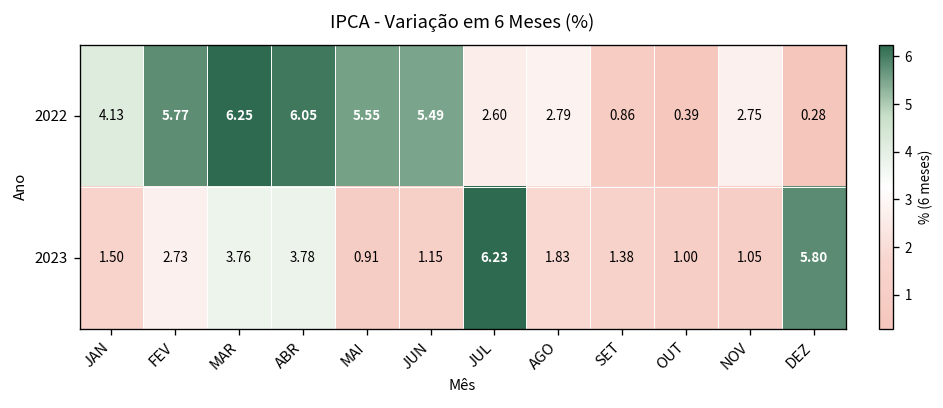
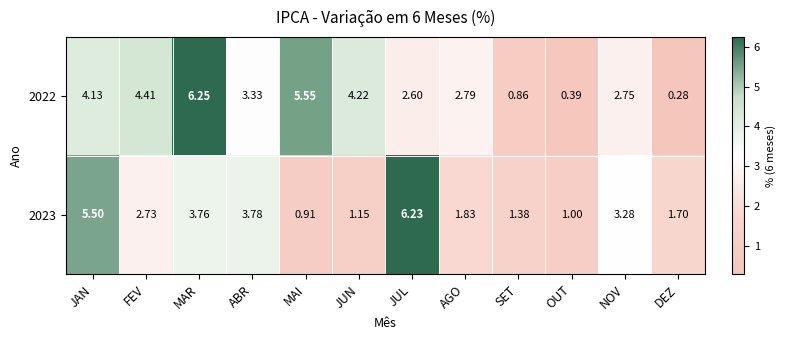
  {
    "2022": {
      "JAN": 4.13,
-     "FEV": 5.77,
+     "FEV": 4.41,
      "MAR": 6.25,
-     "ABR": 6.05,
+     "ABR": 3.33,
      "MAI": 5.55,
-     "JUN": 5.49,
+     "JUN": 4.22,
      "JUL": 2.60,
      "AGO": 2.79,
      "SET": 0.86,
      "OUT": 0.39,
      "NOV": 2.75,
      "DEZ": 0.28
    },
    "2023": {
-     "JAN": 1.50,
+     "JAN": 5.50,
      "FEV": 2.73,
      "MAR": 3.76,
      "ABR": 3.78,
      "MAI": 0.91,
      "JUN": 1.15,
      "JUL": 6.23,
      "AGO": 1.83,
      "SET": 1.38,
      "OUT": 1.00,
-     "NOV": 1.05,
-     "DEZ": 5.80
+     "NOV": 3.28,
+     "DEZ": 1.70
    }
  }
